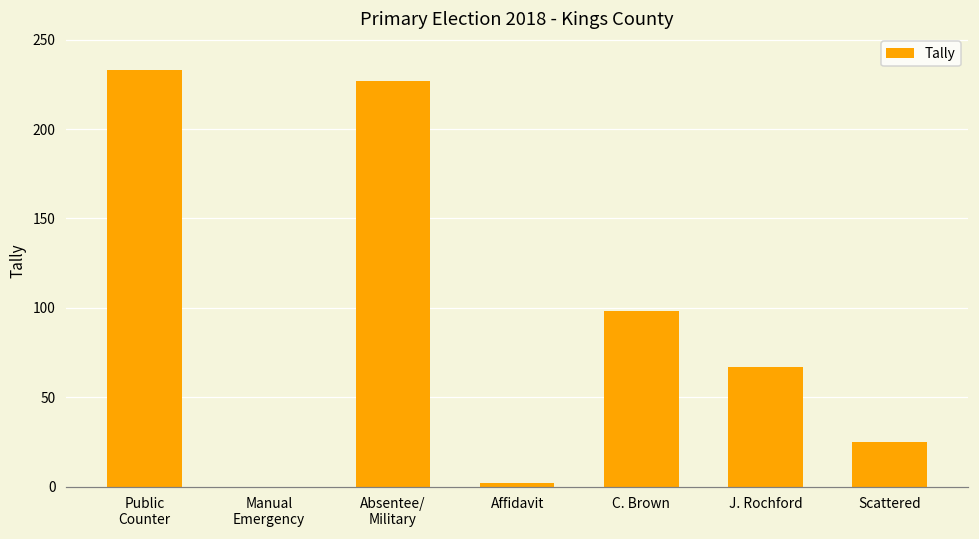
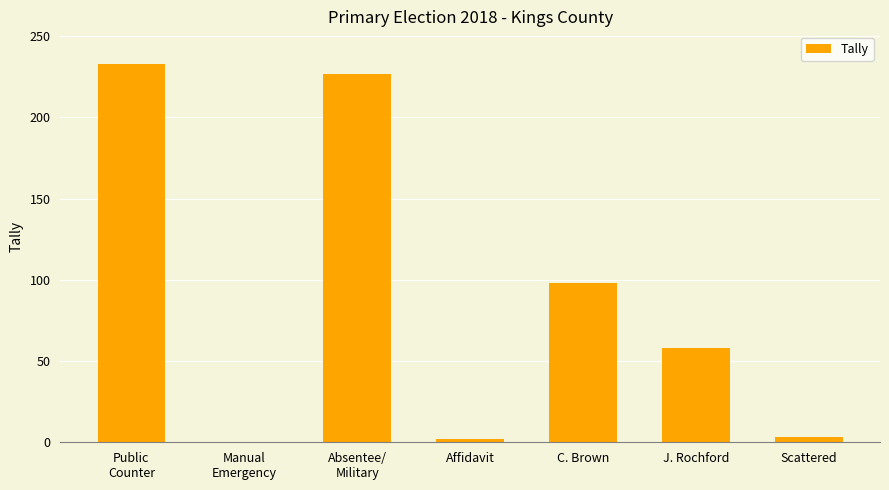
  {
    "Public Counter": 233,
    "Manual Emergency": 0,
    "Absentee/ Military": 227,
    "Affidavit": 2,
    "C. Brown": 98,
-   "J. Rochford": 67,
-   "Scattered": 25
+   "J. Rochford": 58,
+   "Scattered": 3
  }
